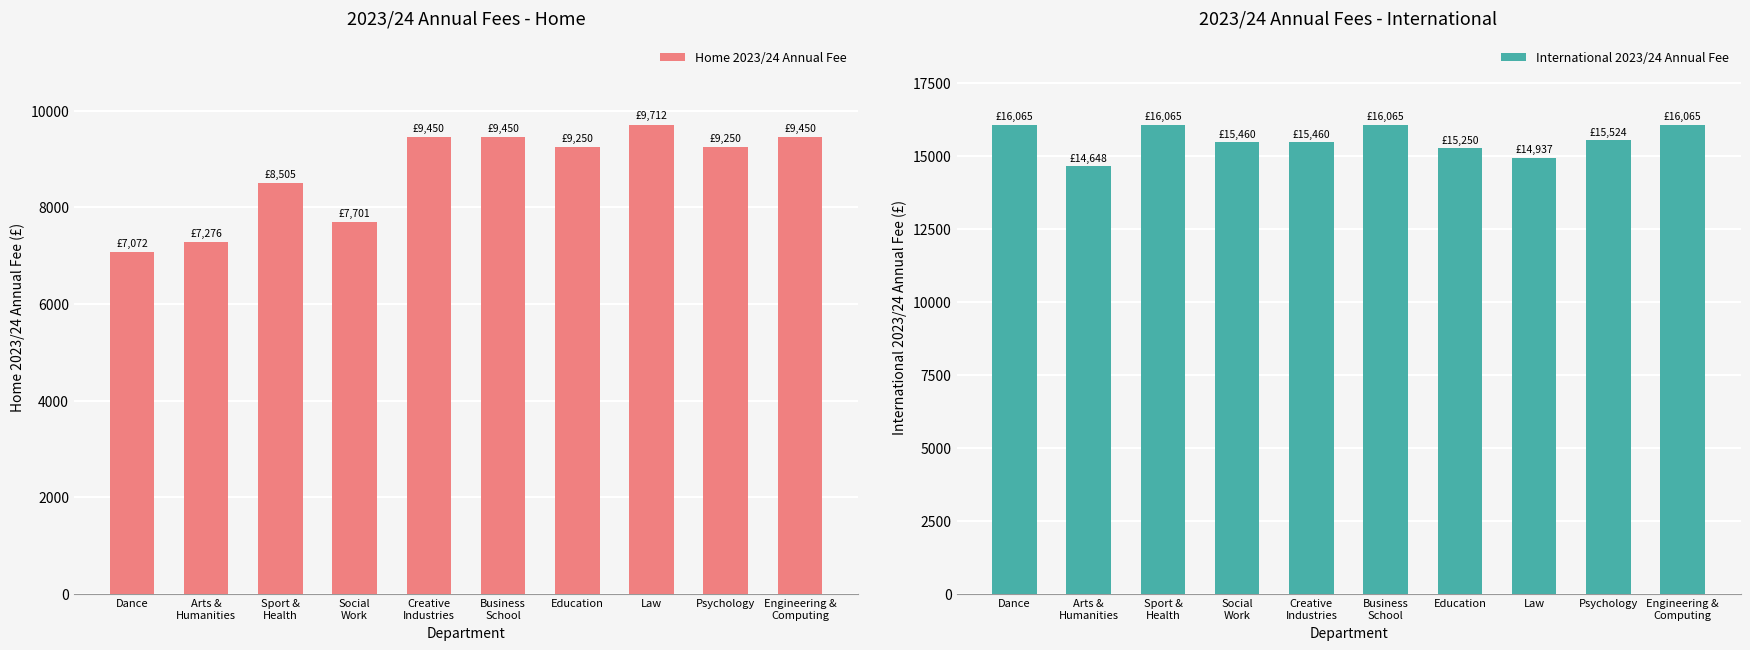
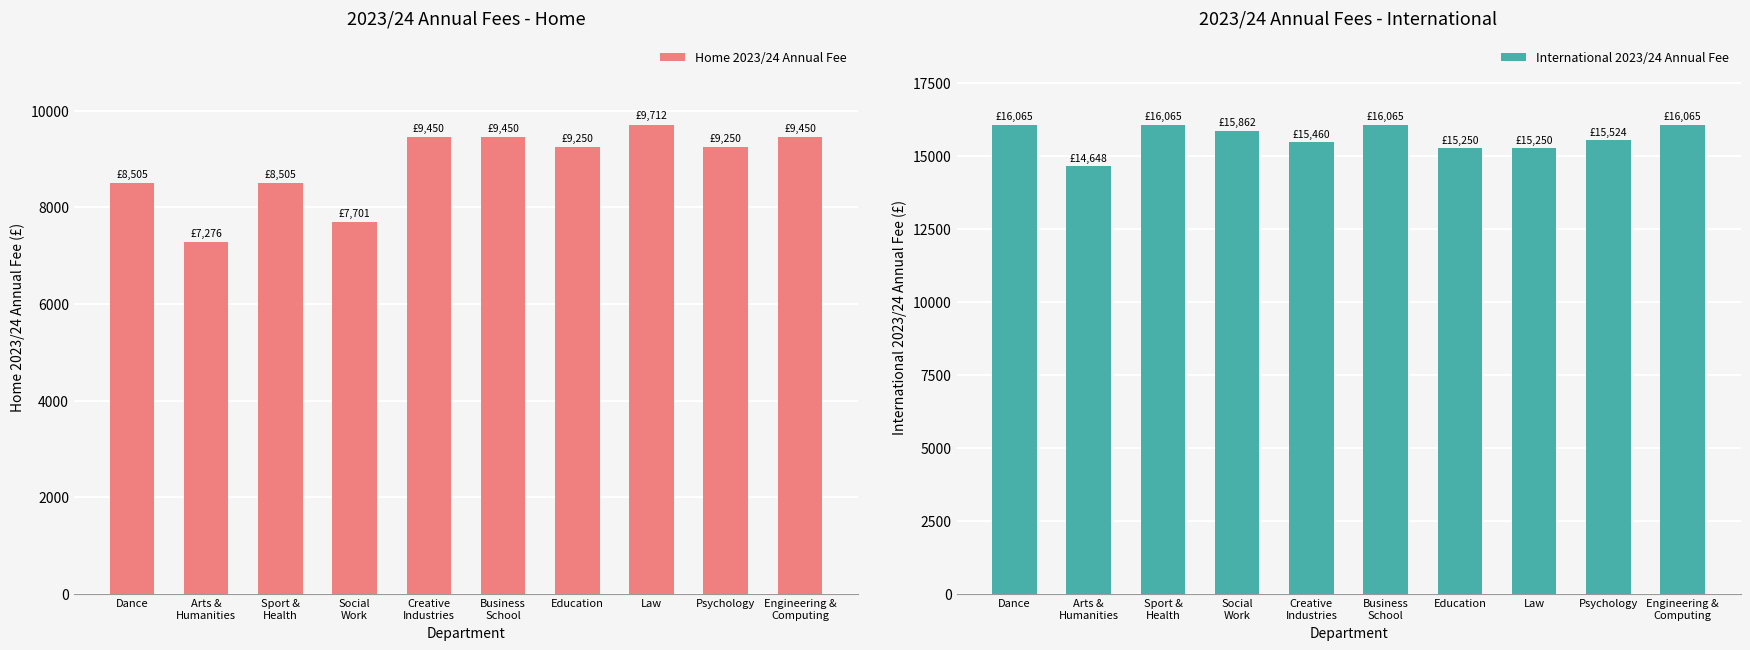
  {
    "2023/24 Annual Fees - Home": {
-     "Dance": "£7,072",
+     "Dance": "£8,505",
      "Arts & Humanities": "£7,276",
      "Sport & Health": "£8,505",
      "Social Work": "£7,701",
      "Creative Industries": "£9,450",
      "Business School": "£9,450",
      "Education": "£9,250",
      "Law": "£9,712",
      "Psychology": "£9,250",
      "Engineering & Computing": "£9,450"
    },
    "2023/24 Annual Fees - International": {
      "Dance": "£16,065",
      "Arts & Humanities": "£14,648",
      "Sport & Health": "£16,065",
-     "Social Work": "£15,460",
+     "Social Work": "£15,862",
      "Creative Industries": "£15,460",
      "Business School": "£16,065",
      "Education": "£15,250",
-     "Law": "£14,937",
+     "Law": "£15,250",
      "Psychology": "£15,524",
      "Engineering & Computing": "£16,065"
    }
  }
